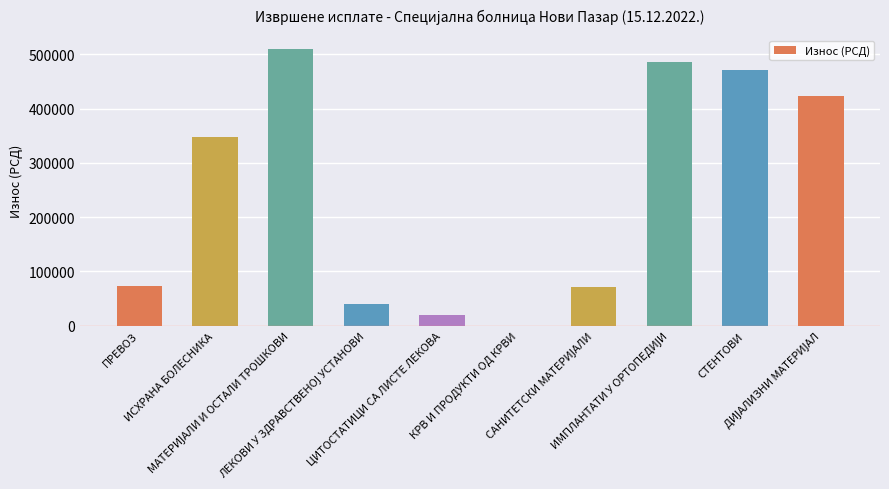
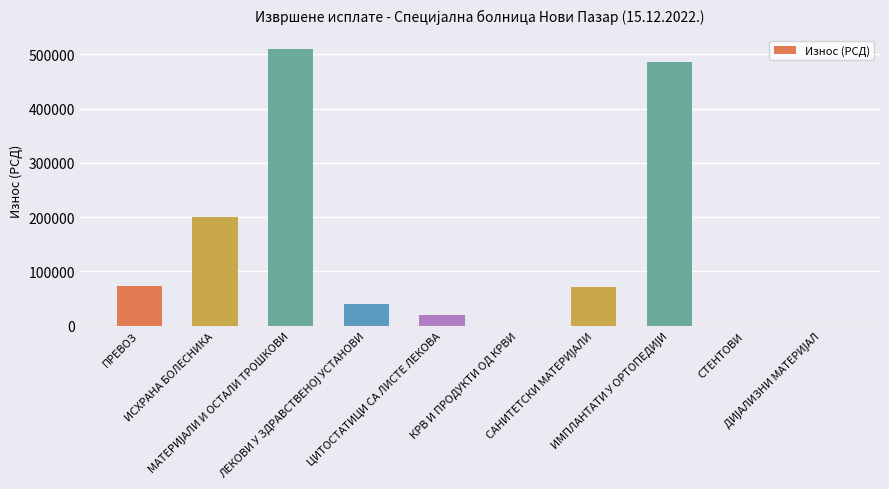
  {
    "ПРЕВОЗ": 70000,
-   "ИСХРАНА БОЛЕСНИКА": 350000,
+   "ИСХРАНА БОЛЕСНИКА": 200000,
    "МАТЕРИЈАЛИ И ОСТАЛИ ТРОШКОВИ": 510000,
    "ЛЕКОВИ У ЗДРАВСТВЕНОЈ УСТАНОВИ": 40000,
    "ЦИТОСТАТИЦИ СА ЛИСТЕ ЛЕКОВА": 20000,
    "КРВ И ПРОДУКТИ ОД КРВИ": 0,
    "САНИТЕТСКИ МАТЕРИЈАЛИ": 70000,
    "ИМПЛАНТАТИ У ОРТОПЕДИЈИ": 490000,
-   "СТЕНТОВИ": 470000,
-   "ДИЈАЛИЗНИ МАТЕРИЈАЛ": 420000
+   "СТЕНТОВИ": 0,
+   "ДИЈАЛИЗНИ МАТЕРИЈАЛ": 0
  }
